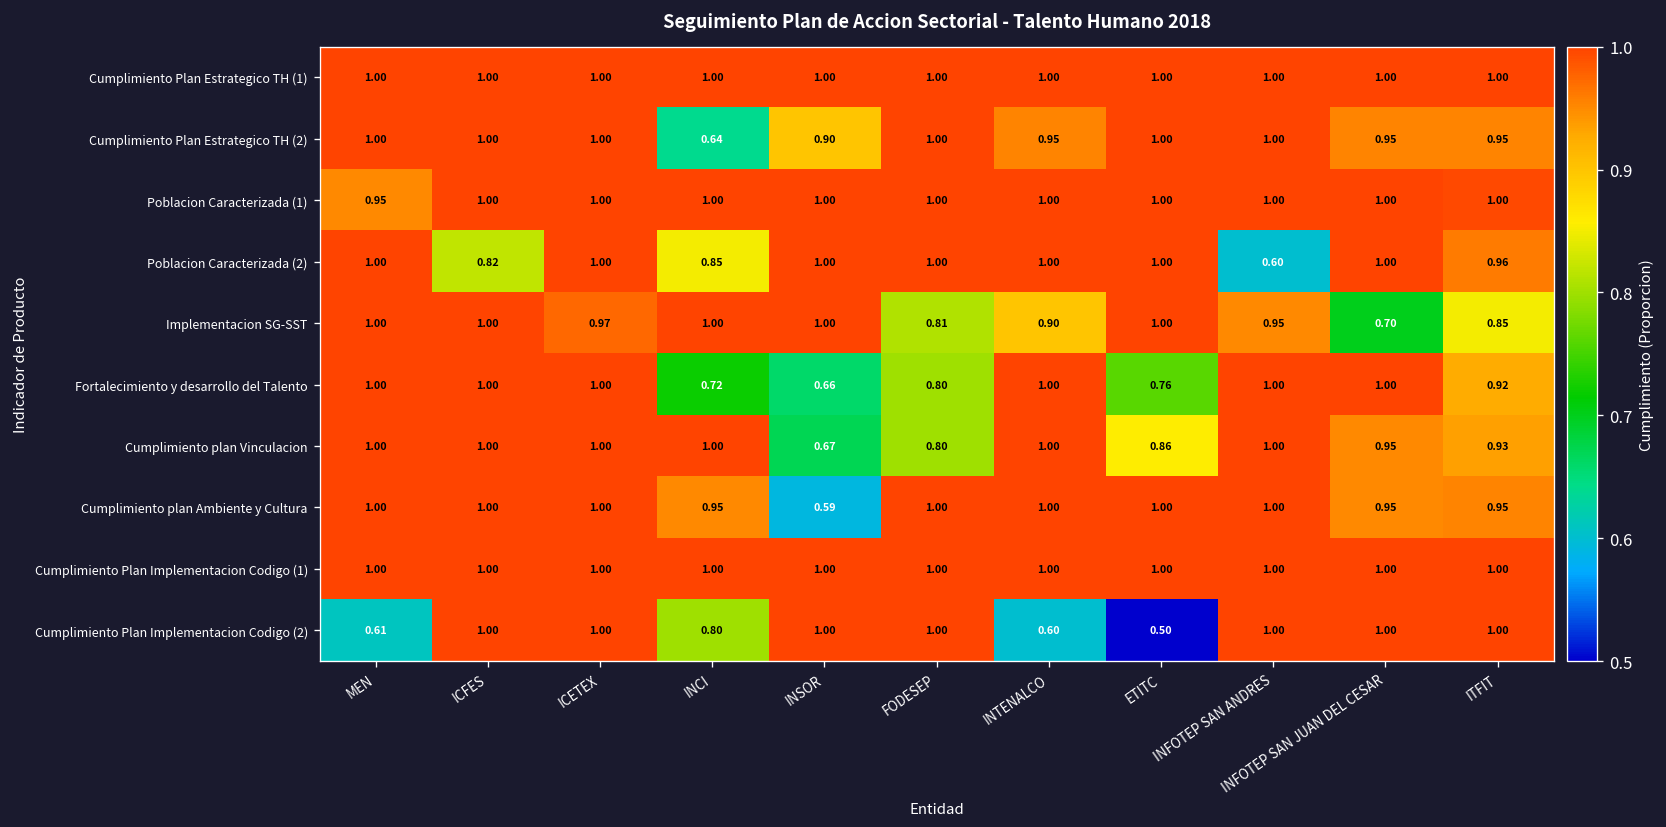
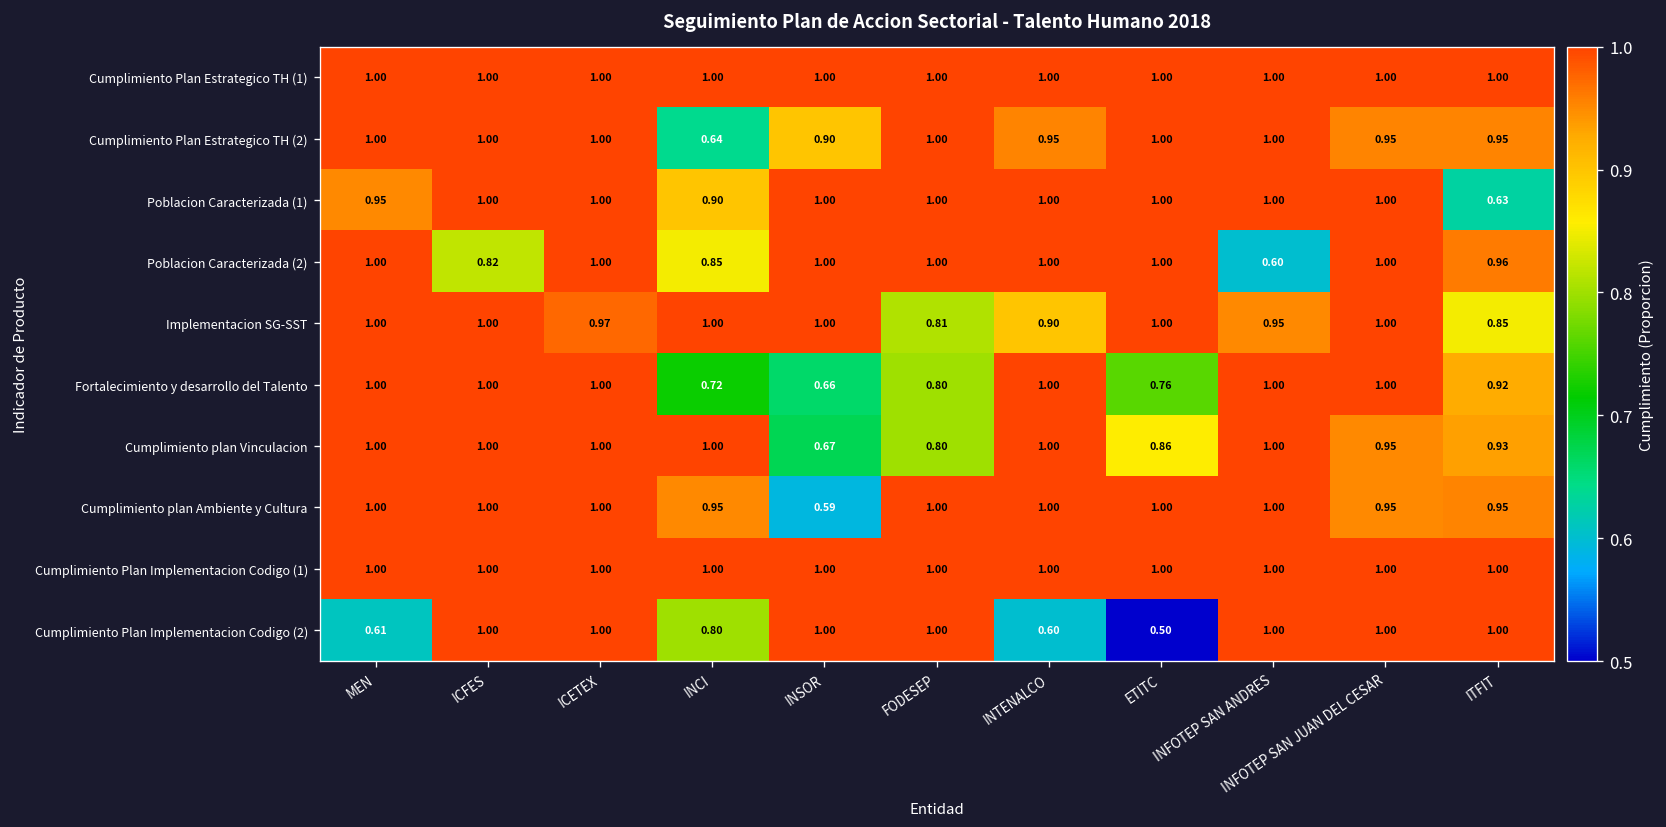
  {
    "Cumplimiento Plan Estrategico TH (1)": {
      "MEN": 1.00,
      "ICFES": 1.00,
      "ICETEX": 1.00,
      "INCI": 1.00,
      "INSOR": 1.00,
      "FODESEP": 1.00,
      "INTENALCO": 1.00,
      "ETITC": 1.00,
      "INFOTEP SAN ANDRES": 1.00,
      "INFOTEP SAN JUAN DEL CESAR": 1.00,
      "ITFIT": 1.00
    },
    "Cumplimiento Plan Estrategico TH (2)": {
      "MEN": 1.00,
      "ICFES": 1.00,
      "ICETEX": 1.00,
      "INCI": 0.64,
      "INSOR": 0.90,
      "FODESEP": 1.00,
      "INTENALCO": 0.95,
      "ETITC": 1.00,
      "INFOTEP SAN ANDRES": 1.00,
      "INFOTEP SAN JUAN DEL CESAR": 0.95,
      "ITFIT": 0.95
    },
    "Poblacion Caracterizada (1)": {
      "MEN": 0.95,
      "ICFES": 1.00,
      "ICETEX": 1.00,
-     "INCI": 1.00,
+     "INCI": 0.90,
      "INSOR": 1.00,
      "FODESEP": 1.00,
      "INTENALCO": 1.00,
      "ETITC": 1.00,
      "INFOTEP SAN ANDRES": 1.00,
      "INFOTEP SAN JUAN DEL CESAR": 1.00,
-     "ITFIT": 1.00
+     "ITFIT": 0.63
    },
    "Poblacion Caracterizada (2)": {
      "MEN": 1.00,
      "ICFES": 0.82,
      "ICETEX": 1.00,
      "INCI": 0.85,
      "INSOR": 1.00,
      "FODESEP": 1.00,
      "INTENALCO": 1.00,
      "ETITC": 1.00,
      "INFOTEP SAN ANDRES": 0.60,
      "INFOTEP SAN JUAN DEL CESAR": 1.00,
      "ITFIT": 0.96
    },
    "Implementacion SG-SST": {
      "MEN": 1.00,
      "ICFES": 1.00,
      "ICETEX": 0.97,
      "INCI": 1.00,
      "INSOR": 1.00,
      "FODESEP": 0.81,
      "INTENALCO": 0.90,
      "ETITC": 1.00,
      "INFOTEP SAN ANDRES": 0.95,
-     "INFOTEP SAN JUAN DEL CESAR": 0.70,
+     "INFOTEP SAN JUAN DEL CESAR": 1.00,
      "ITFIT": 0.85
    },
    "Fortalecimiento y desarrollo del Talento": {
      "MEN": 1.00,
      "ICFES": 1.00,
      "ICETEX": 1.00,
      "INCI": 0.72,
      "INSOR": 0.66,
      "FODESEP": 0.80,
      "INTENALCO": 1.00,
      "ETITC": 0.76,
      "INFOTEP SAN ANDRES": 1.00,
      "INFOTEP SAN JUAN DEL CESAR": 1.00,
      "ITFIT": 0.92
    },
    "Cumplimiento plan Vinculacion": {
      "MEN": 1.00,
      "ICFES": 1.00,
      "ICETEX": 1.00,
      "INCI": 1.00,
      "INSOR": 0.67,
      "FODESEP": 0.80,
      "INTENALCO": 1.00,
      "ETITC": 0.86,
      "INFOTEP SAN ANDRES": 1.00,
      "INFOTEP SAN JUAN DEL CESAR": 0.95,
      "ITFIT": 0.93
    },
    "Cumplimiento plan Ambiente y Cultura": {
      "MEN": 1.00,
      "ICFES": 1.00,
      "ICETEX": 1.00,
      "INCI": 0.95,
      "INSOR": 0.59,
      "FODESEP": 1.00,
      "INTENALCO": 1.00,
      "ETITC": 1.00,
      "INFOTEP SAN ANDRES": 1.00,
      "INFOTEP SAN JUAN DEL CESAR": 0.95,
      "ITFIT": 0.95
    },
    "Cumplimiento Plan Implementacion Codigo (1)": {
      "MEN": 1.00,
      "ICFES": 1.00,
      "ICETEX": 1.00,
      "INCI": 1.00,
      "INSOR": 1.00,
      "FODESEP": 1.00,
      "INTENALCO": 1.00,
      "ETITC": 1.00,
      "INFOTEP SAN ANDRES": 1.00,
      "INFOTEP SAN JUAN DEL CESAR": 1.00,
      "ITFIT": 1.00
    },
    "Cumplimiento Plan Implementacion Codigo (2)": {
      "MEN": 0.61,
      "ICFES": 1.00,
      "ICETEX": 1.00,
      "INCI": 0.80,
      "INSOR": 1.00,
      "FODESEP": 1.00,
      "INTENALCO": 0.60,
      "ETITC": 0.50,
      "INFOTEP SAN ANDRES": 1.00,
      "INFOTEP SAN JUAN DEL CESAR": 1.00,
      "ITFIT": 1.00
    }
  }
